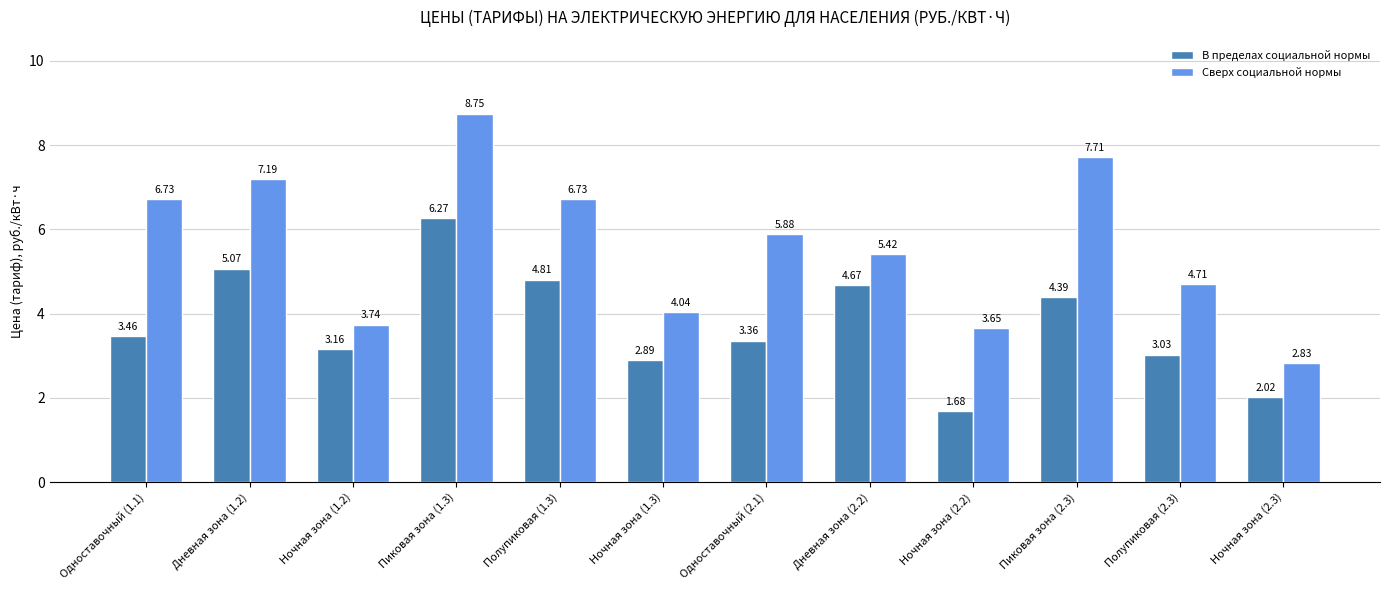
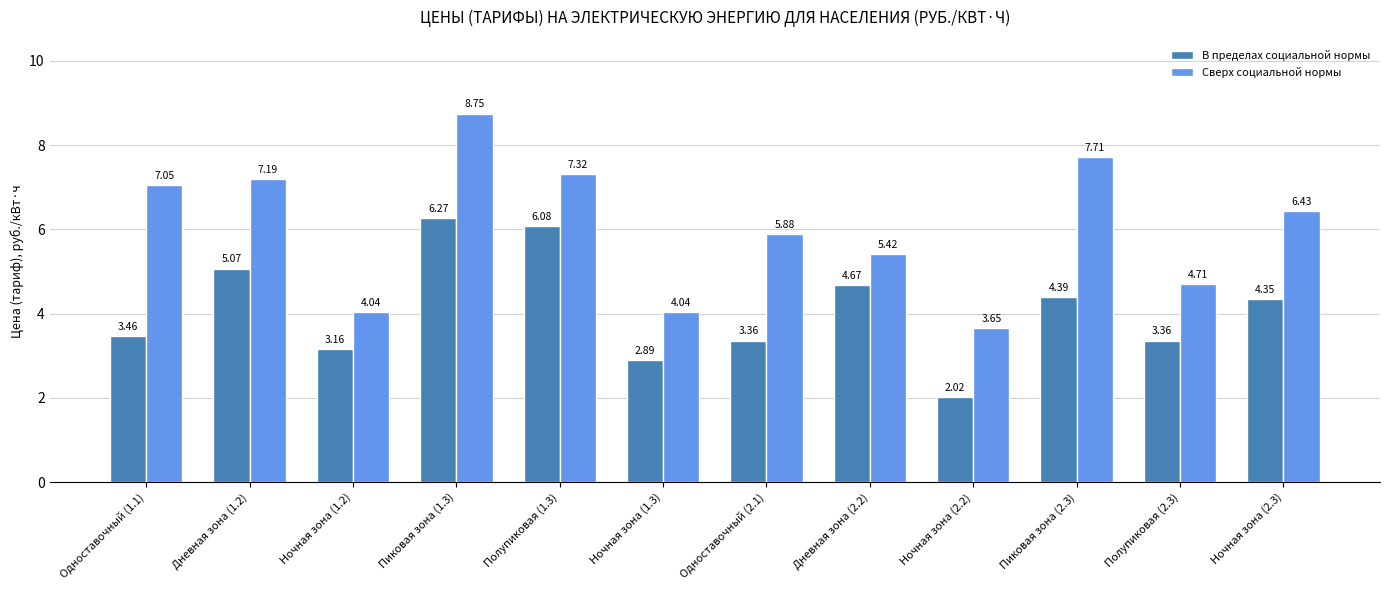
  {
    "В пределах социальной нормы": {
      "Одноставочный (1.1)": 3.46,
      "Дневная зона (1.2)": 5.07,
      "Ночная зона (1.2)": 3.16,
      "Пиковая зона (1.3)": 6.27,
-     "Полупиковая (1.3)": 4.81,
+     "Полупиковая (1.3)": 6.08,
      "Ночная зона (1.3)": 2.89,
      "Одноставочный (2.1)": 3.36,
      "Дневная зона (2.2)": 4.67,
-     "Ночная зона (2.2)": 1.68,
+     "Ночная зона (2.2)": 2.02,
      "Пиковая зона (2.3)": 4.39,
-     "Полупиковая (2.3)": 3.03,
-     "Ночная зона (2.3)": 2.02
+     "Полупиковая (2.3)": 3.36,
+     "Ночная зона (2.3)": 4.35
    },
    "Сверх социальной нормы": {
-     "Одноставочный (1.1)": 6.73,
+     "Одноставочный (1.1)": 7.05,
      "Дневная зона (1.2)": 7.19,
-     "Ночная зона (1.2)": 3.74,
+     "Ночная зона (1.2)": 4.04,
      "Пиковая зона (1.3)": 8.75,
-     "Полупиковая (1.3)": 6.73,
+     "Полупиковая (1.3)": 7.32,
      "Ночная зона (1.3)": 4.04,
      "Одноставочный (2.1)": 5.88,
      "Дневная зона (2.2)": 5.42,
      "Ночная зона (2.2)": 3.65,
      "Пиковая зона (2.3)": 7.71,
      "Полупиковая (2.3)": 4.71,
-     "Ночная зона (2.3)": 2.83
+     "Ночная зона (2.3)": 6.43
    }
  }
